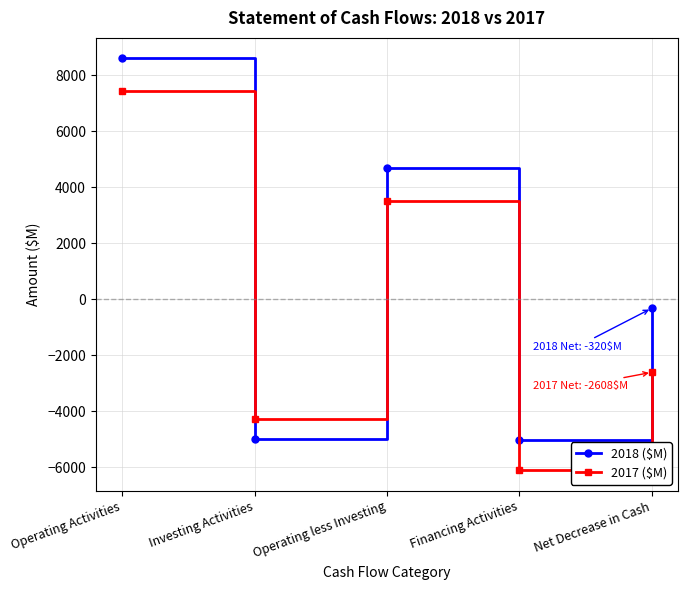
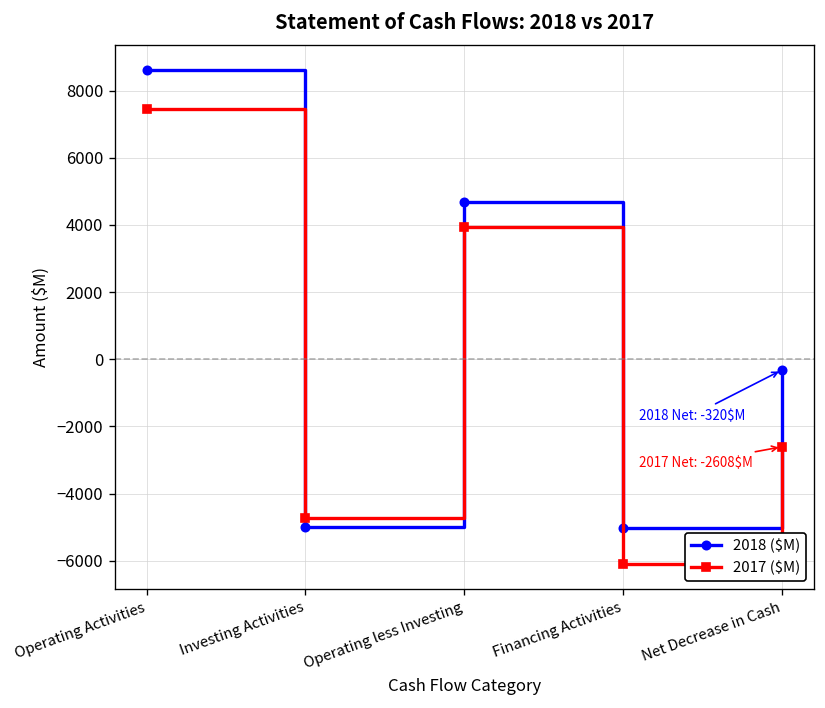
  {
    "2018 ($M)": {
      "Net Decrease in Cash": "-320$M"
    },
    "2017 ($M)": {
      "Operating Activities": "7500",
-     "Investing Activities": "-4300",
-     "Operating less Investing": "3500",
+     "Investing Activities": "-4700",
+     "Operating less Investing": "3900",
      "Financing Activities": "-6100"
    }
  }
